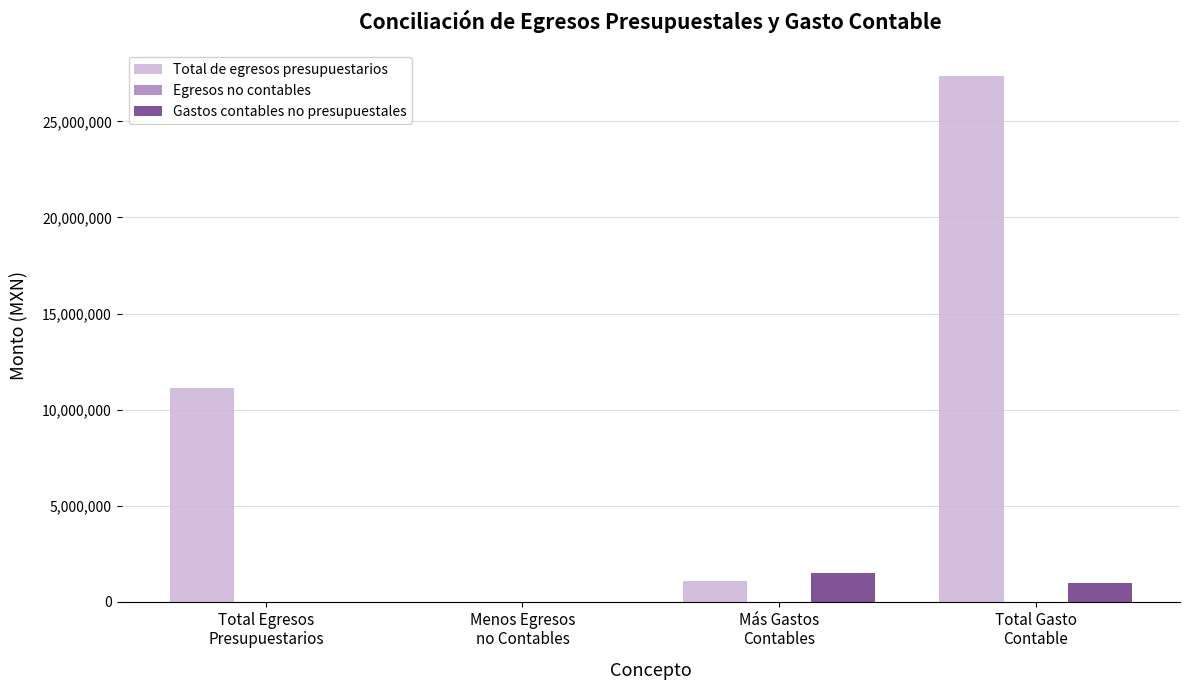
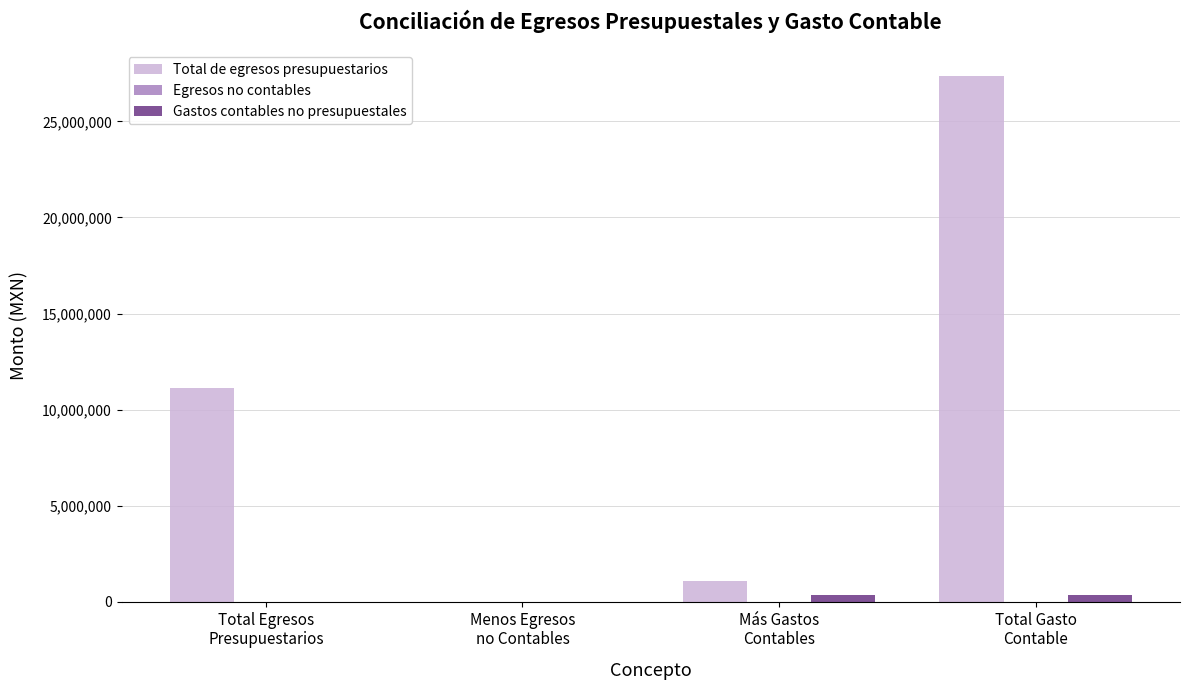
  {
    "Total de egresos presupuestarios": {
      "Total Egresos Presupuestarios": "11,100,000",
      "Menos Egresos no Contables": "0",
      "Más Gastos Contables": "1,100,000",
      "Total Gasto Contable": "27,300,000"
    },
    "Egresos no contables": {
      "Total Egresos Presupuestarios": "0",
      "Menos Egresos no Contables": "0",
      "Más Gastos Contables": "0",
      "Total Gasto Contable": "0"
    },
    "Gastos contables no presupuestales": {
      "Total Egresos Presupuestarios": "0",
      "Menos Egresos no Contables": "0",
-     "Más Gastos Contables": "1,500,000",
-     "Total Gasto Contable": "1,000,000"
+     "Más Gastos Contables": "400,000",
+     "Total Gasto Contable": "400,000"
    }
  }
